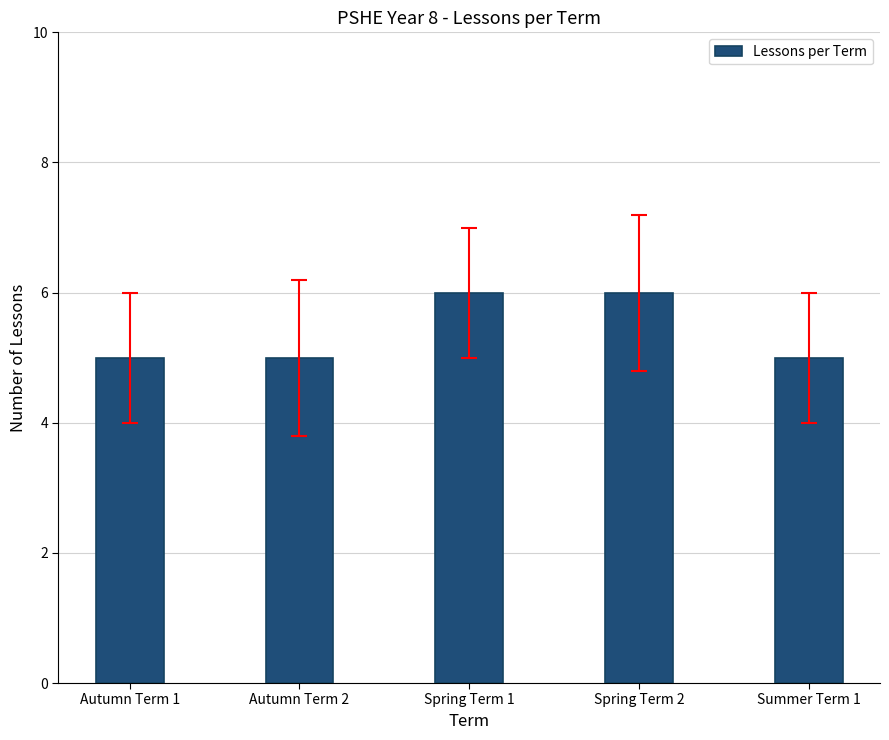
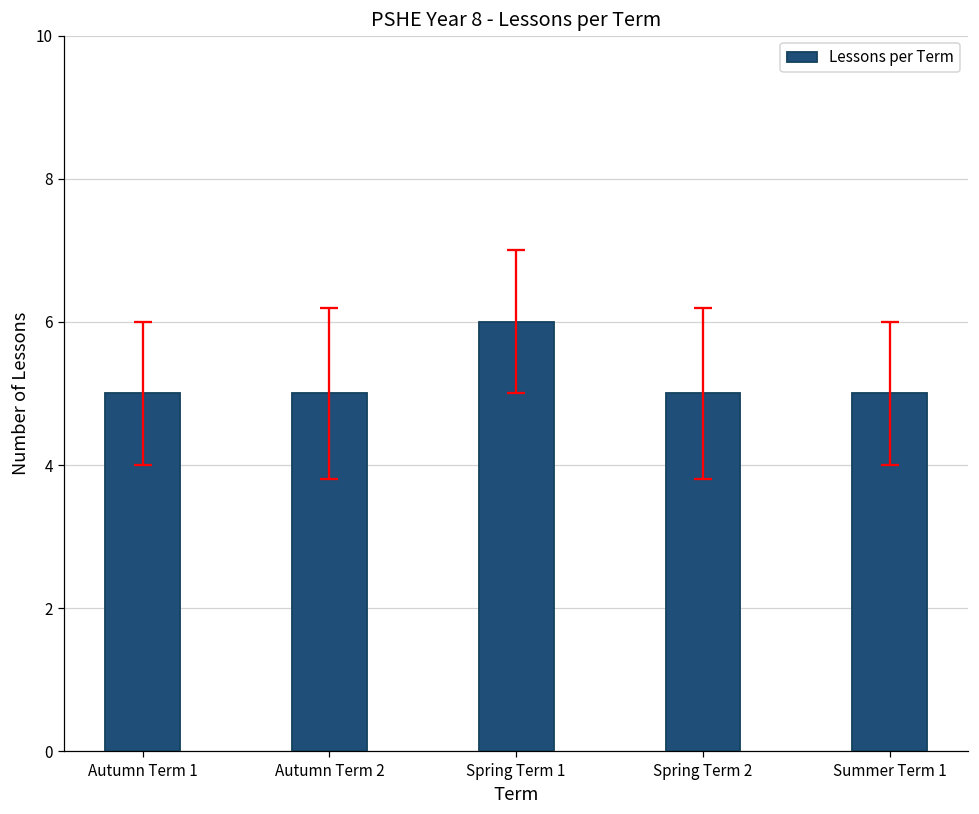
  {
    "Lessons per Term": {
      "Autumn Term 1": 5,
      "Autumn Term 2": 5,
      "Spring Term 1": 6,
-     "Spring Term 2": 6,
+     "Spring Term 2": 5,
      "Summer Term 1": 5
    }
  }
